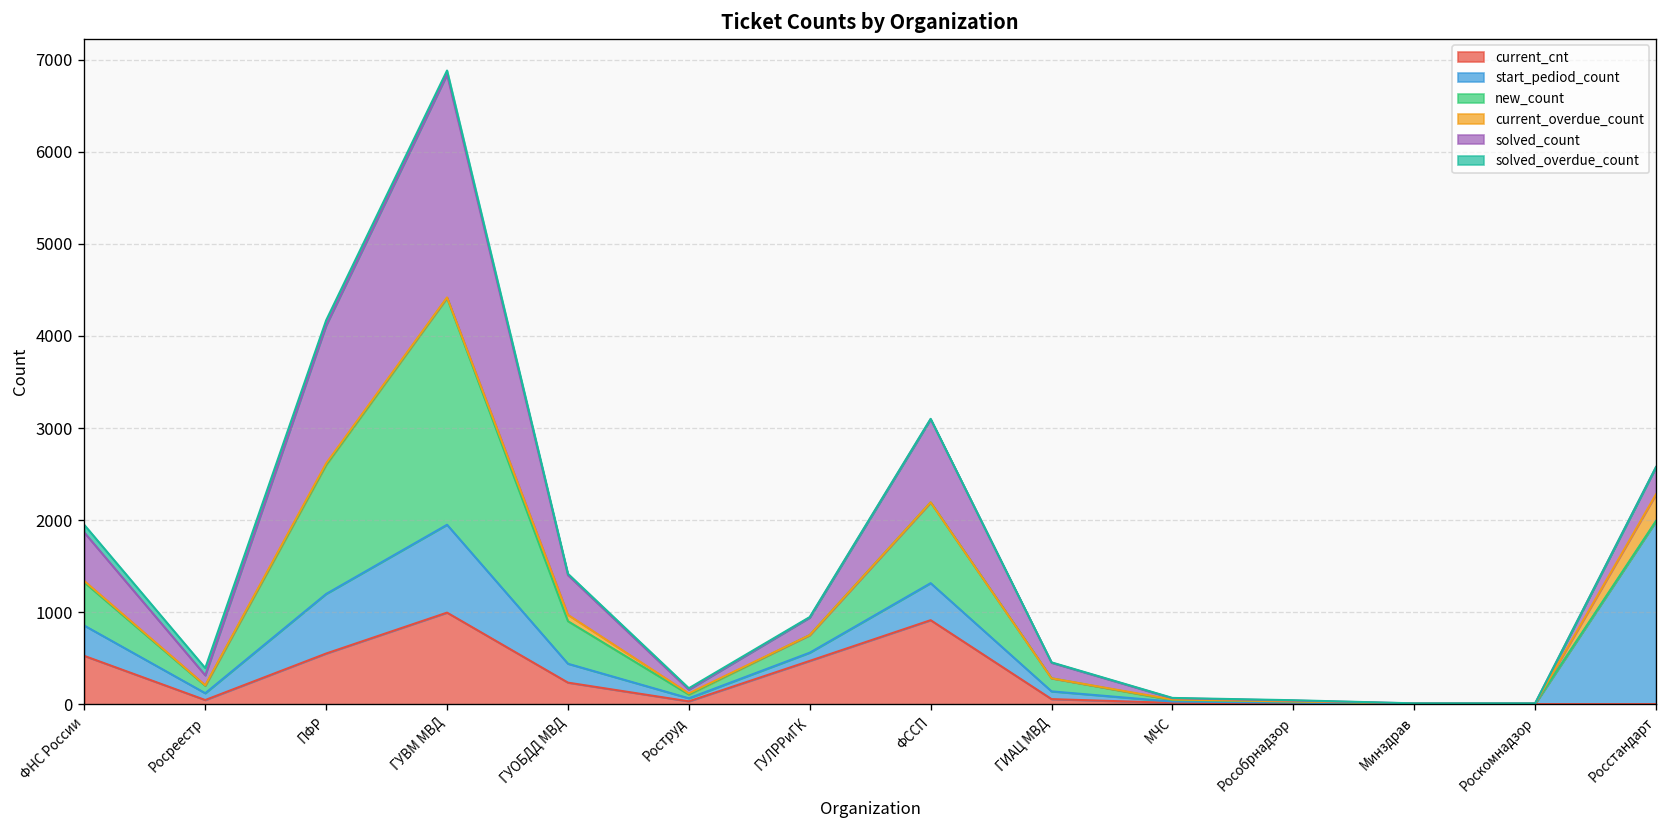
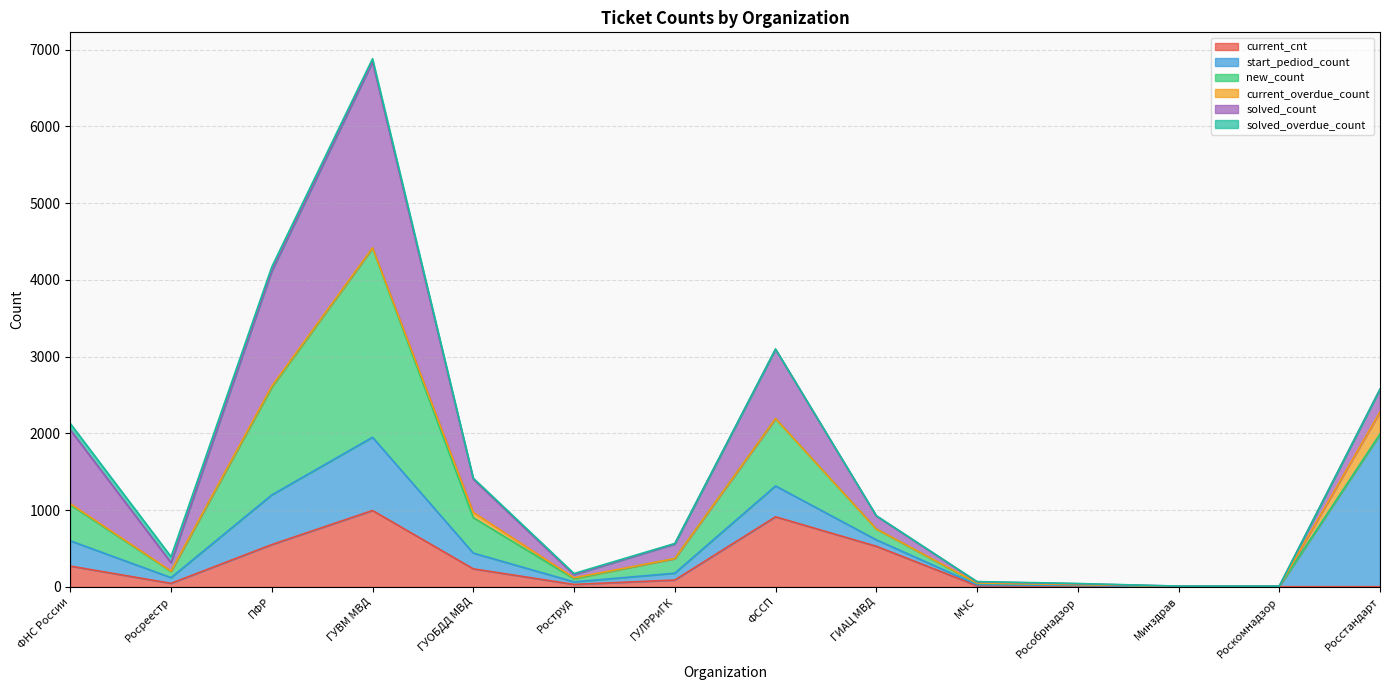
  {
    "current_cnt": {
-     "ФНС России": 500,
+     "ФНС России": 300,
      "Росреестр": 0,
      "ПФР": 600,
      "ГУВМ МВД": 1000,
      "ГУОБДД МВД": 200,
-     "ГУЛРРиГК": 500,
+     "ГУЛРРиГК": 100,
      "ФССП": 900,
-     "ГИАЦ МВД": 100,
+     "ГИАЦ МВД": 500,
      "Росстандарт": 0
    },
    "start_pediod_count": {
      "ФНС России": 300,
      "Росреестр": 100,
      "ПФР": 600,
      "ГУВМ МВД": 1000,
      "ГУОБДД МВД": 200,
      "ГУЛРРиГК": 100,
      "ФССП": 400,
      "ГИАЦ МВД": 100
    },
    "current_overdue_count": {
      "ГУОБДД МВД": 100,
      "Росстандарт": 300
    },
    "solved_count": {
-     "ФНС России": 500,
+     "ФНС России": 1000,
      "Росреестр": 100,
      "ПФР": 1500,
      "ГУВМ МВД": 2400
    }
  }
